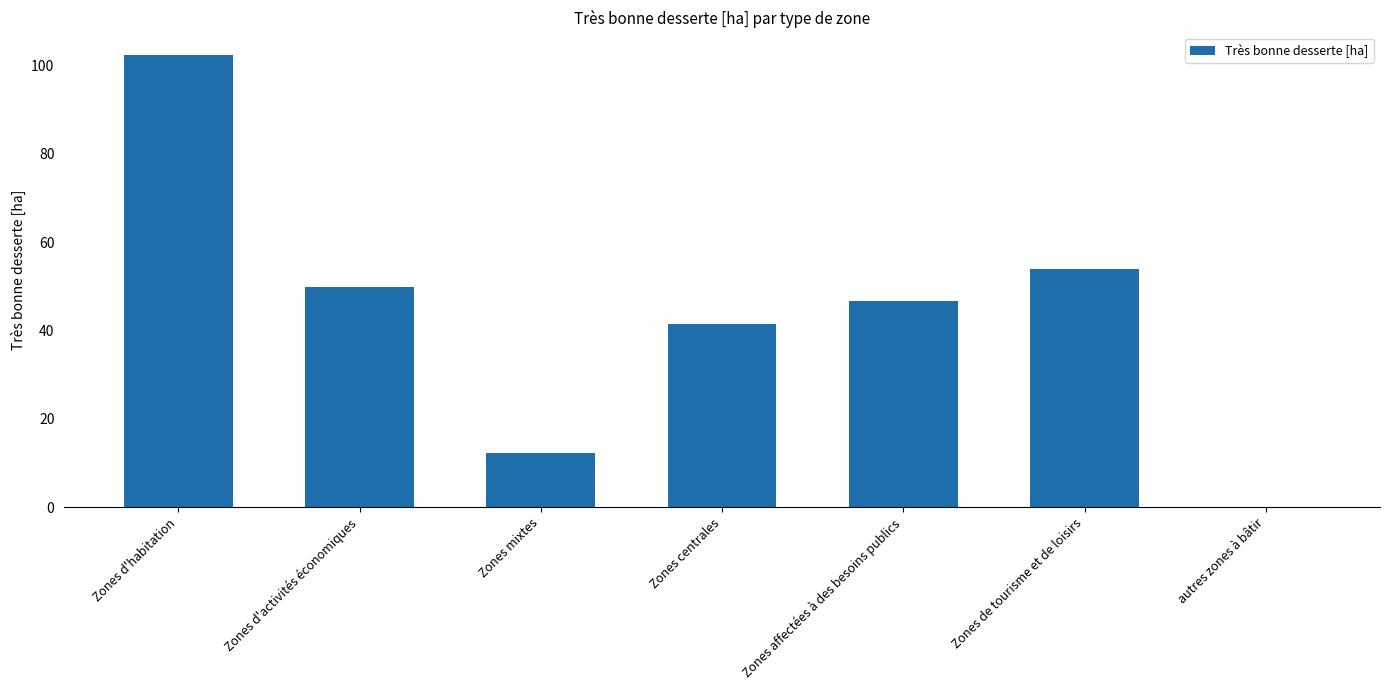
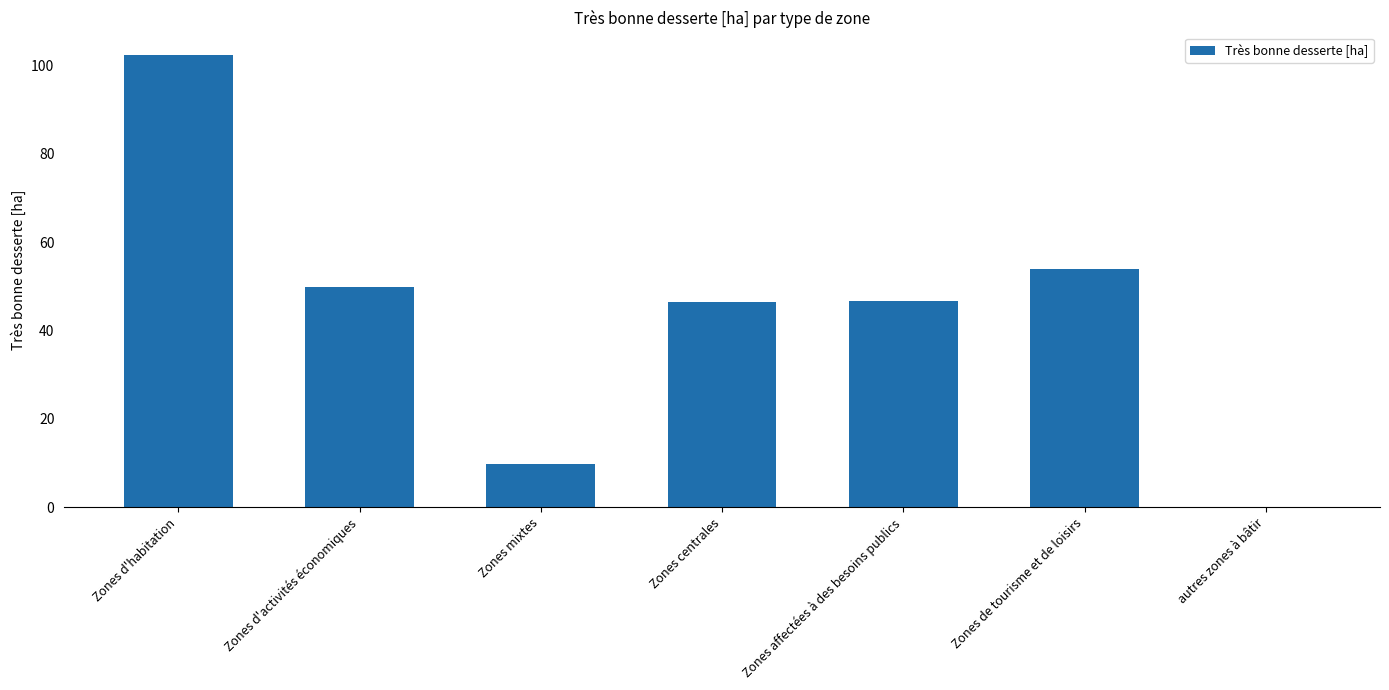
  {
    "Zones d'habitation": 102,
    "Zones d'activités économiques": 50,
-   "Zones mixtes": 12,
-   "Zones centrales": 42,
+   "Zones mixtes": 10,
+   "Zones centrales": 47,
    "Zones affectées à des besoins publics": 47,
    "Zones de tourisme et de loisirs": 54,
    "autres zones à bâtir": 0
  }
